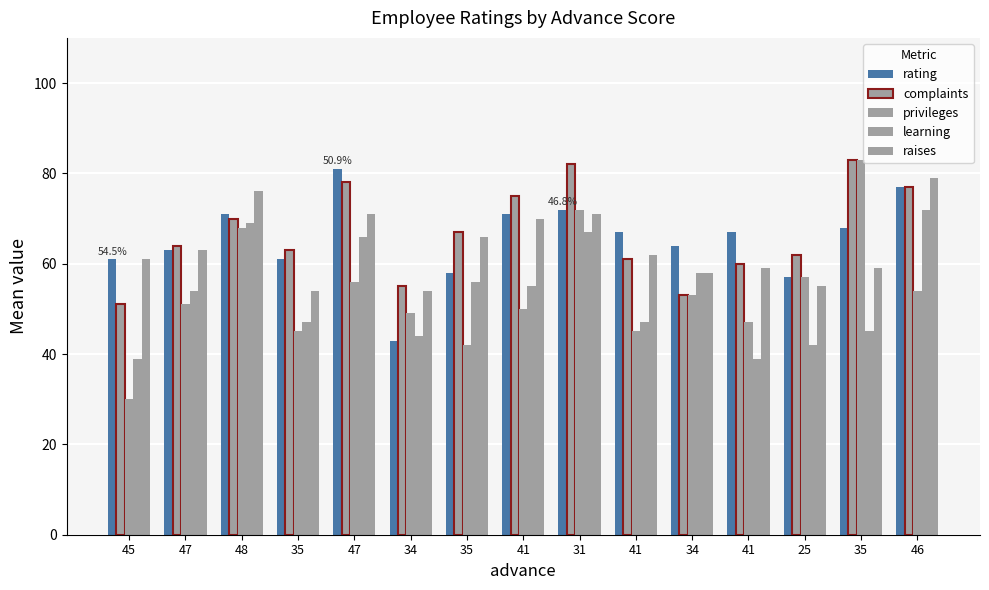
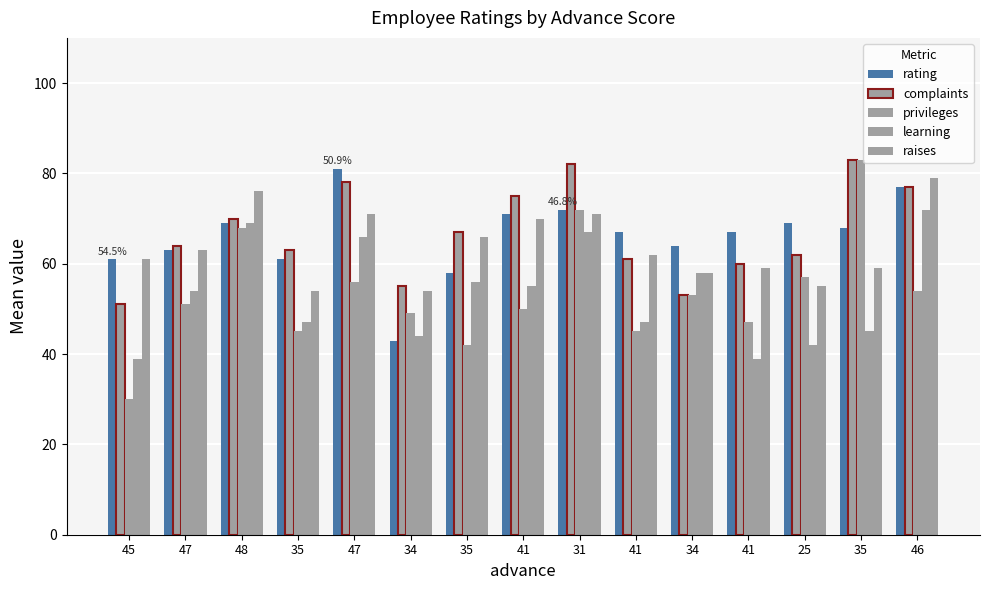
  {
    "rating": {
-     "48": 71,
-     "25": 57,
+     "48": 69,
+     "25": 69,
      "46": 77
    }
  }
